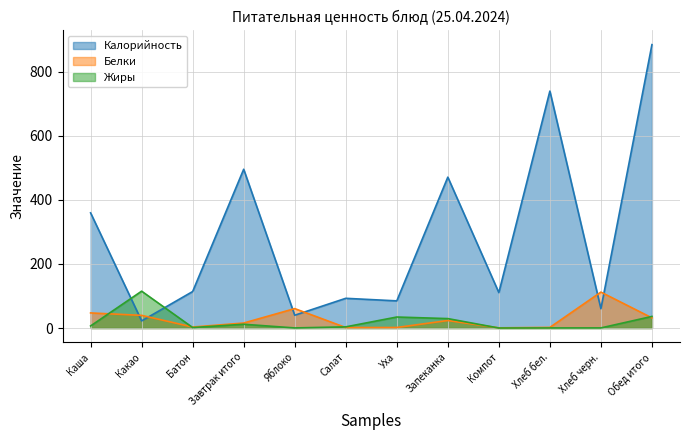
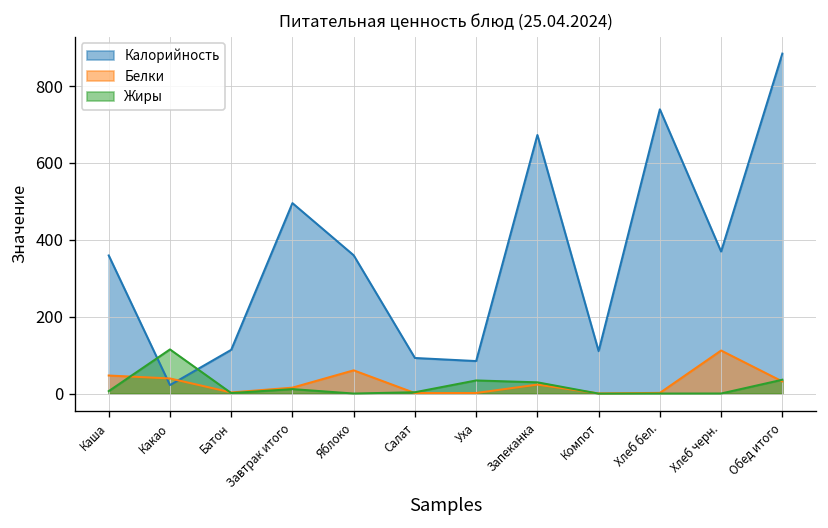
  {
    "Калорийность": {
      "Каша": 360,
      "Какао": 20,
      "Батон": 110,
      "Завтрак итого": 500,
-     "Яблоко": 40,
+     "Яблоко": 360,
      "Салат": 90,
      "Уха": 80,
-     "Запеканка": 470,
+     "Запеканка": 670,
      "Компот": 110,
      "Хлеб бел.": 740,
-     "Хлеб черн.": 60,
+     "Хлеб черн.": 370,
      "Обед итого": 880
    },
    "Белки": {
      "Каша": 50,
      "Какао": 40,
      "Яблоко": 60,
      "Уха": 0,
      "Хлеб черн.": 110
    },
    "Жиры": {
      "Каша": 10,
      "Какао": 120,
      "Яблоко": 0,
      "Уха": 30,
      "Хлеб черн.": 0
    }
  }
